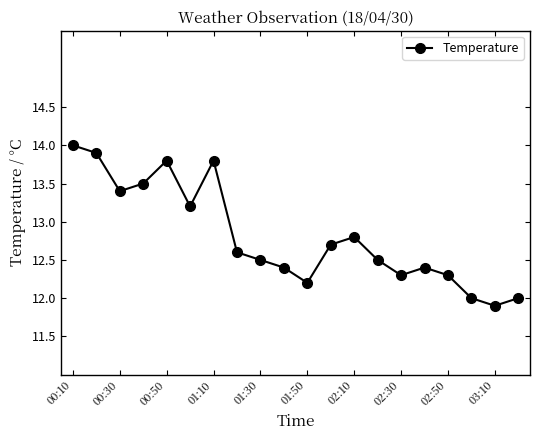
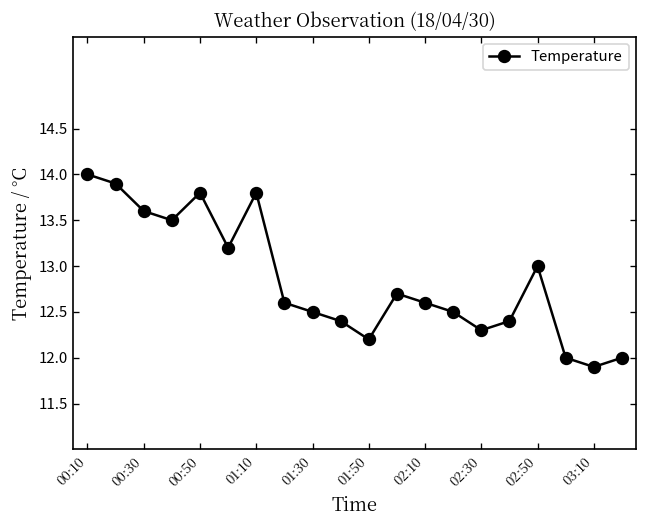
  {
    "00:10": 14.0,
-   "00:30": 13.4,
+   "00:30": 13.6,
    "00:50": 13.8,
    "01:10": 13.8,
    "01:30": 12.5,
    "01:50": 12.2,
-   "02:10": 12.8,
+   "02:10": 12.6,
    "02:30": 12.3,
-   "02:50": 12.3,
+   "02:50": 13.0,
    "03:10": 11.9
  }
